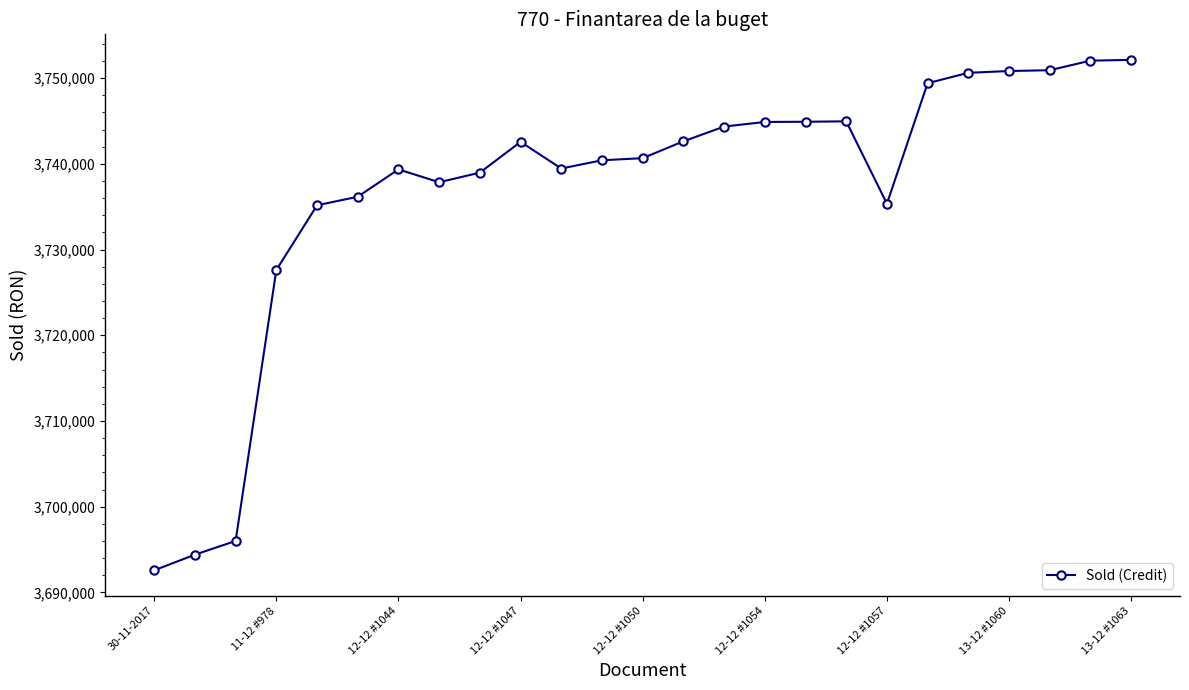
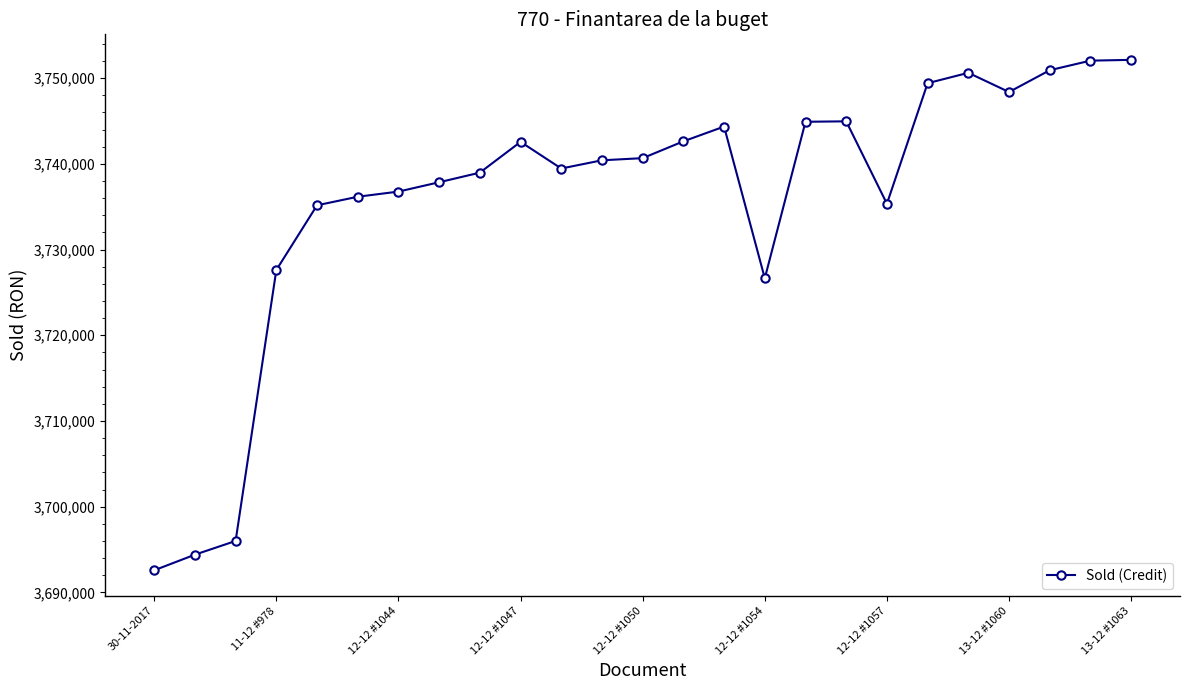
  {
    "30-11-2017": "3,693,000",
    "11-12 #978": "3,728,000",
-   "12-12 #1044": "3,739,000",
+   "12-12 #1044": "3,737,000",
    "12-12 #1047": "3,743,000",
    "12-12 #1050": "3,741,000",
-   "12-12 #1054": "3,745,000",
+   "12-12 #1054": "3,727,000",
    "12-12 #1057": "3,735,000",
-   "13-12 #1060": "3,751,000",
+   "13-12 #1060": "3,748,000",
    "13-12 #1063": "3,752,000"
  }
